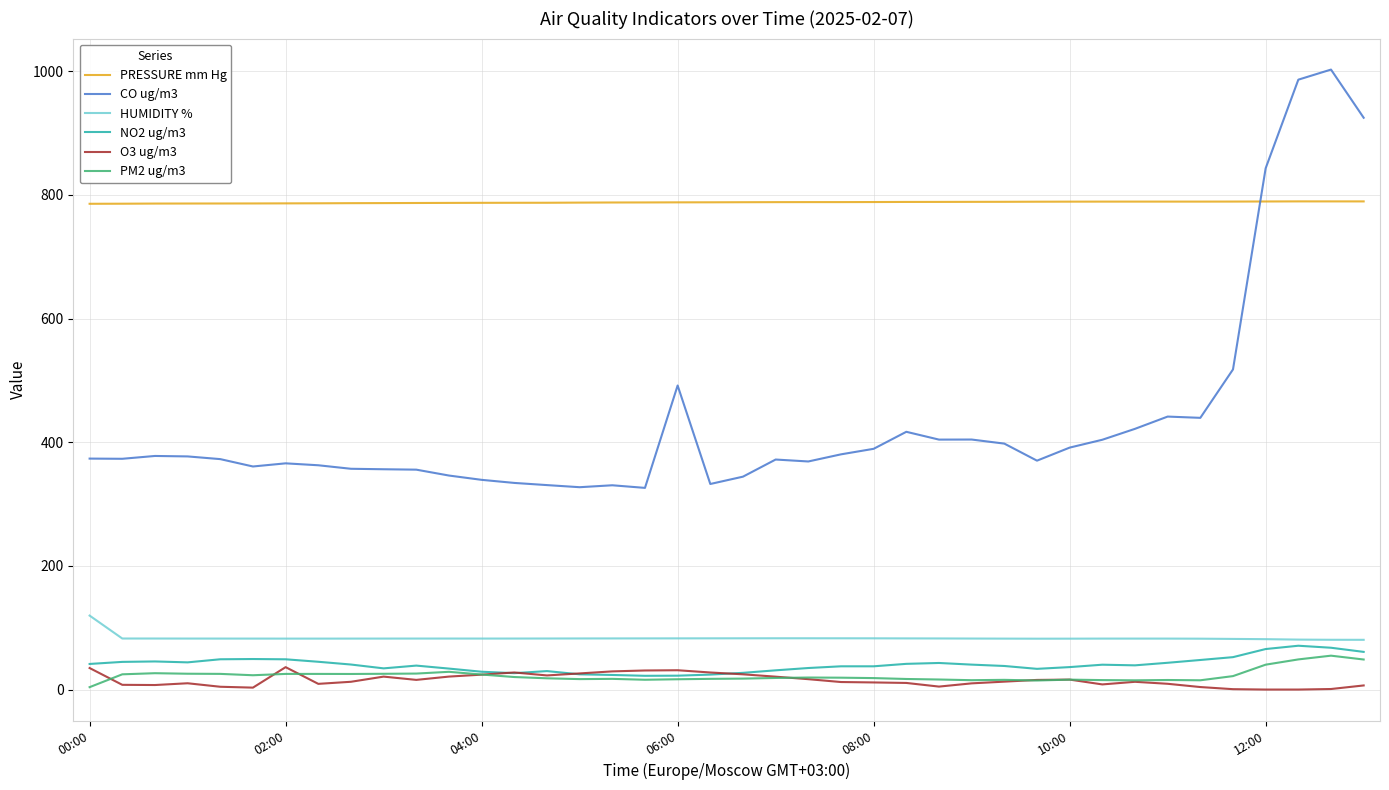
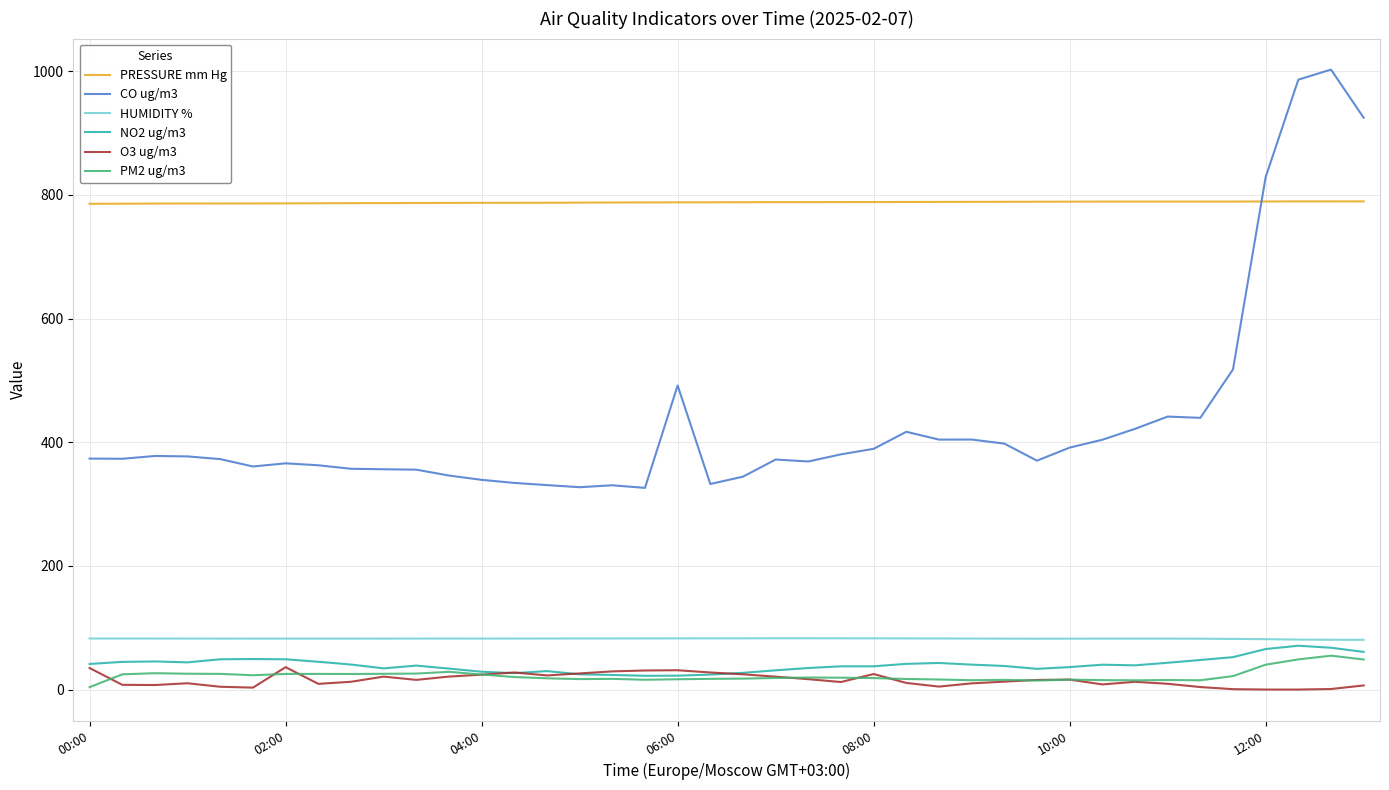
  {
    "PRESSURE mm Hg": {
      "00:00": 790,
      "02:00": 790,
      "04:00": 790,
      "06:00": 790,
      "08:00": 790,
      "10:00": 790,
      "12:00": 790
    },
    "CO ug/m3": {
      "00:00": 370,
      "02:00": 370,
      "04:00": 340,
      "06:00": 490,
      "08:00": 390,
      "10:00": 390,
-     "12:00": 840
+     "12:00": 830
    },
    "HUMIDITY %": {
-     "00:00": 120,
+     "00:00": 80,
      "02:00": 80,
      "04:00": 80,
      "06:00": 80,
      "08:00": 80,
      "10:00": 80,
      "12:00": 80
    },
    "NO2 ug/m3": {
      "00:00": 40,
      "02:00": 50,
      "04:00": 30,
      "06:00": 20,
      "08:00": 40,
      "10:00": 40,
      "12:00": 70
    },
    "O3 ug/m3": {
      "00:00": 30,
      "02:00": 40,
      "06:00": 30,
-     "08:00": 10,
+     "08:00": 30,
      "12:00": 0
    },
    "PM2 ug/m3": {
      "00:00": 0,
      "02:00": 30,
      "06:00": 20,
      "08:00": 20,
      "12:00": 40
    }
  }
